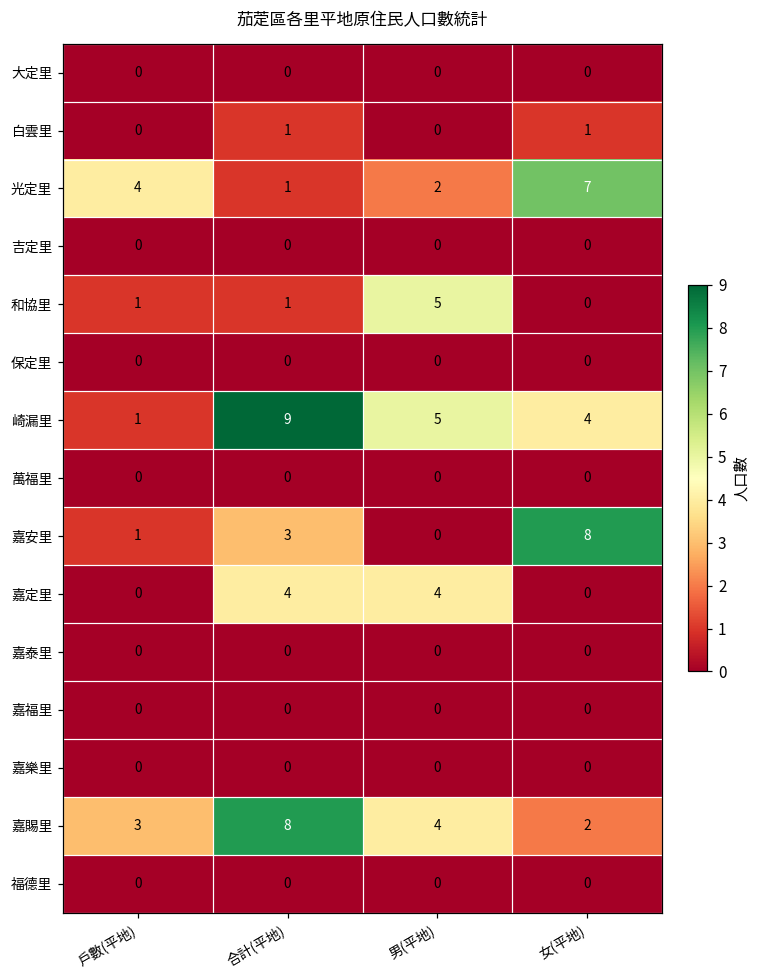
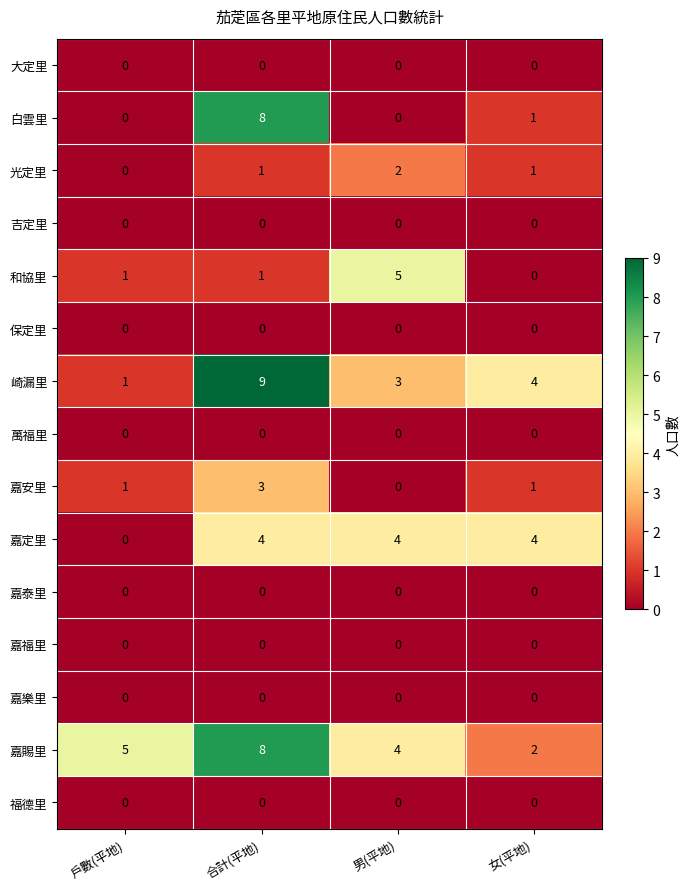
  {
    "大定里": {
      "戶數(平地)": 0,
      "合計(平地)": 0,
      "男(平地)": 0,
      "女(平地)": 0
    },
    "白雲里": {
      "戶數(平地)": 0,
-     "合計(平地)": 1,
+     "合計(平地)": 8,
      "男(平地)": 0,
      "女(平地)": 1
    },
    "光定里": {
-     "戶數(平地)": 4,
+     "戶數(平地)": 0,
      "合計(平地)": 1,
      "男(平地)": 2,
-     "女(平地)": 7
+     "女(平地)": 1
    },
    "吉定里": {
      "戶數(平地)": 0,
      "合計(平地)": 0,
      "男(平地)": 0,
      "女(平地)": 0
    },
    "和協里": {
      "戶數(平地)": 1,
      "合計(平地)": 1,
      "男(平地)": 5,
      "女(平地)": 0
    },
    "保定里": {
      "戶數(平地)": 0,
      "合計(平地)": 0,
      "男(平地)": 0,
      "女(平地)": 0
    },
    "崎漏里": {
      "戶數(平地)": 1,
      "合計(平地)": 9,
-     "男(平地)": 5,
+     "男(平地)": 3,
      "女(平地)": 4
    },
    "萬福里": {
      "戶數(平地)": 0,
      "合計(平地)": 0,
      "男(平地)": 0,
      "女(平地)": 0
    },
    "嘉安里": {
      "戶數(平地)": 1,
      "合計(平地)": 3,
      "男(平地)": 0,
-     "女(平地)": 8
+     "女(平地)": 1
    },
    "嘉定里": {
      "戶數(平地)": 0,
      "合計(平地)": 4,
      "男(平地)": 4,
-     "女(平地)": 0
+     "女(平地)": 4
    },
    "嘉泰里": {
      "戶數(平地)": 0,
      "合計(平地)": 0,
      "男(平地)": 0,
      "女(平地)": 0
    },
    "嘉福里": {
      "戶數(平地)": 0,
      "合計(平地)": 0,
      "男(平地)": 0,
      "女(平地)": 0
    },
    "嘉樂里": {
      "戶數(平地)": 0,
      "合計(平地)": 0,
      "男(平地)": 0,
      "女(平地)": 0
    },
    "嘉賜里": {
-     "戶數(平地)": 3,
+     "戶數(平地)": 5,
      "合計(平地)": 8,
      "男(平地)": 4,
      "女(平地)": 2
    },
    "福德里": {
      "戶數(平地)": 0,
      "合計(平地)": 0,
      "男(平地)": 0,
      "女(平地)": 0
    }
  }
